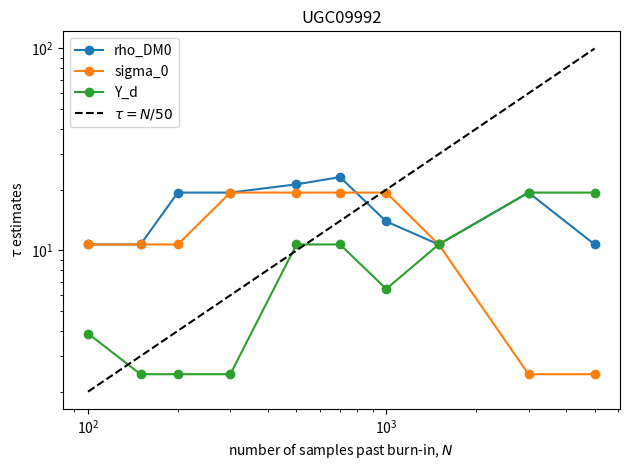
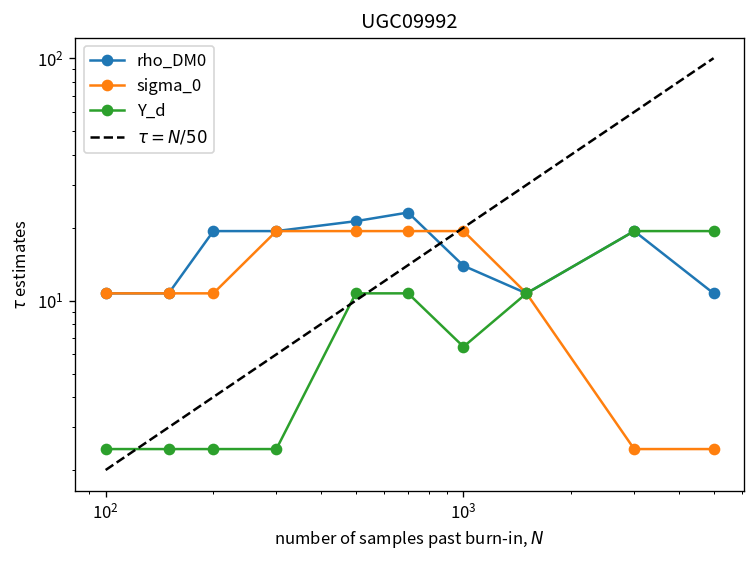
  {
    "rho_DM0": {
      "10^3": 14
    },
    "sigma_0": {
      "10^3": 19
    },
    "Y_d": {
-     "10^2": 3.9,
+     "10^2": 2.4,
      "10^3": 6.5
    }
  }
